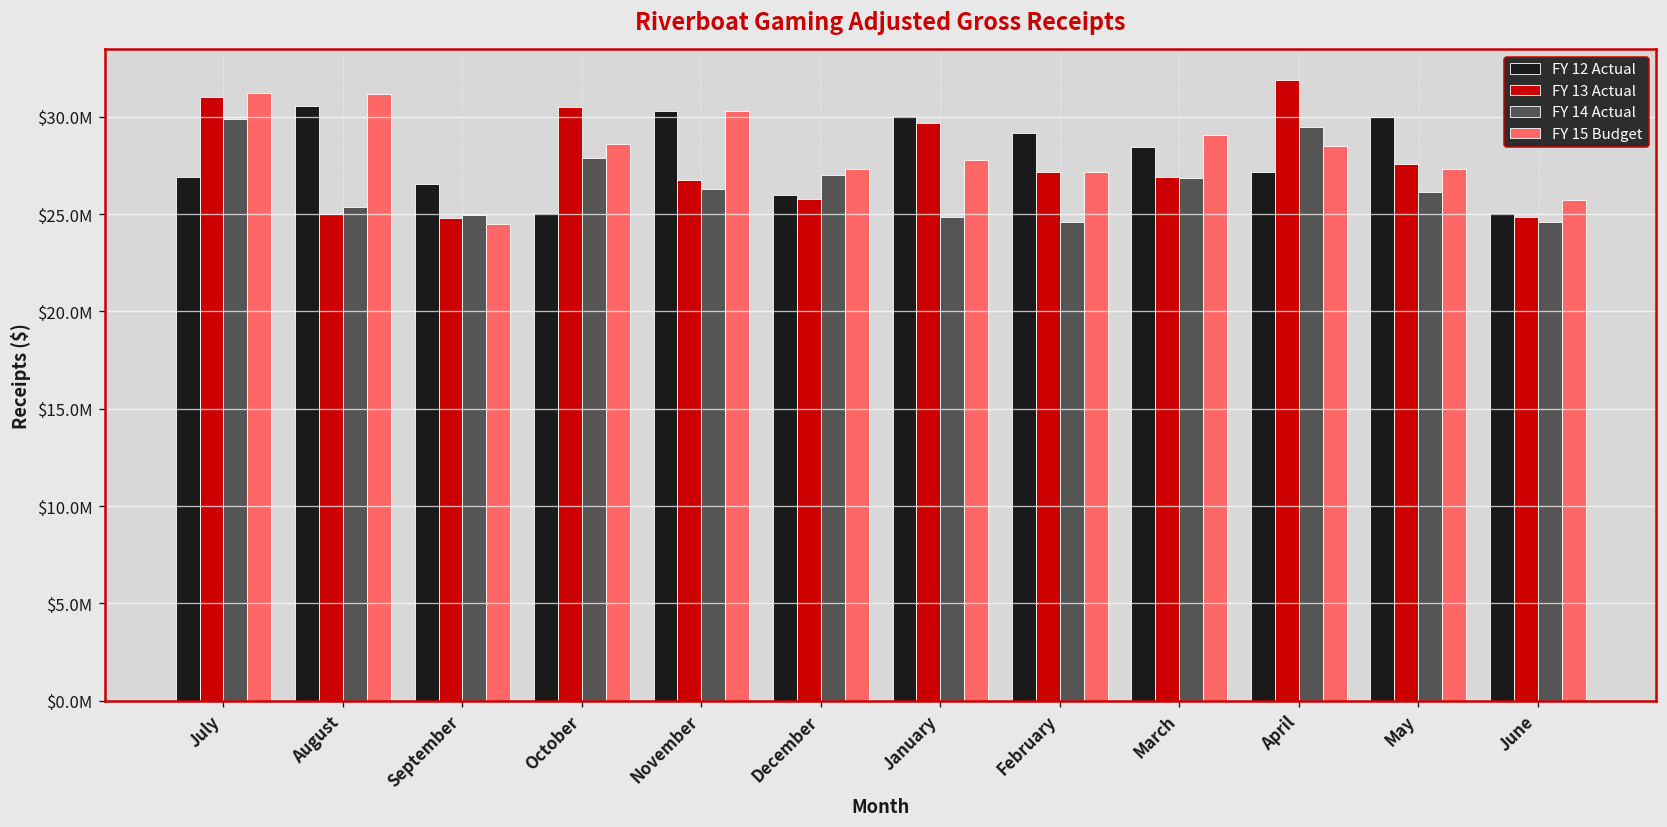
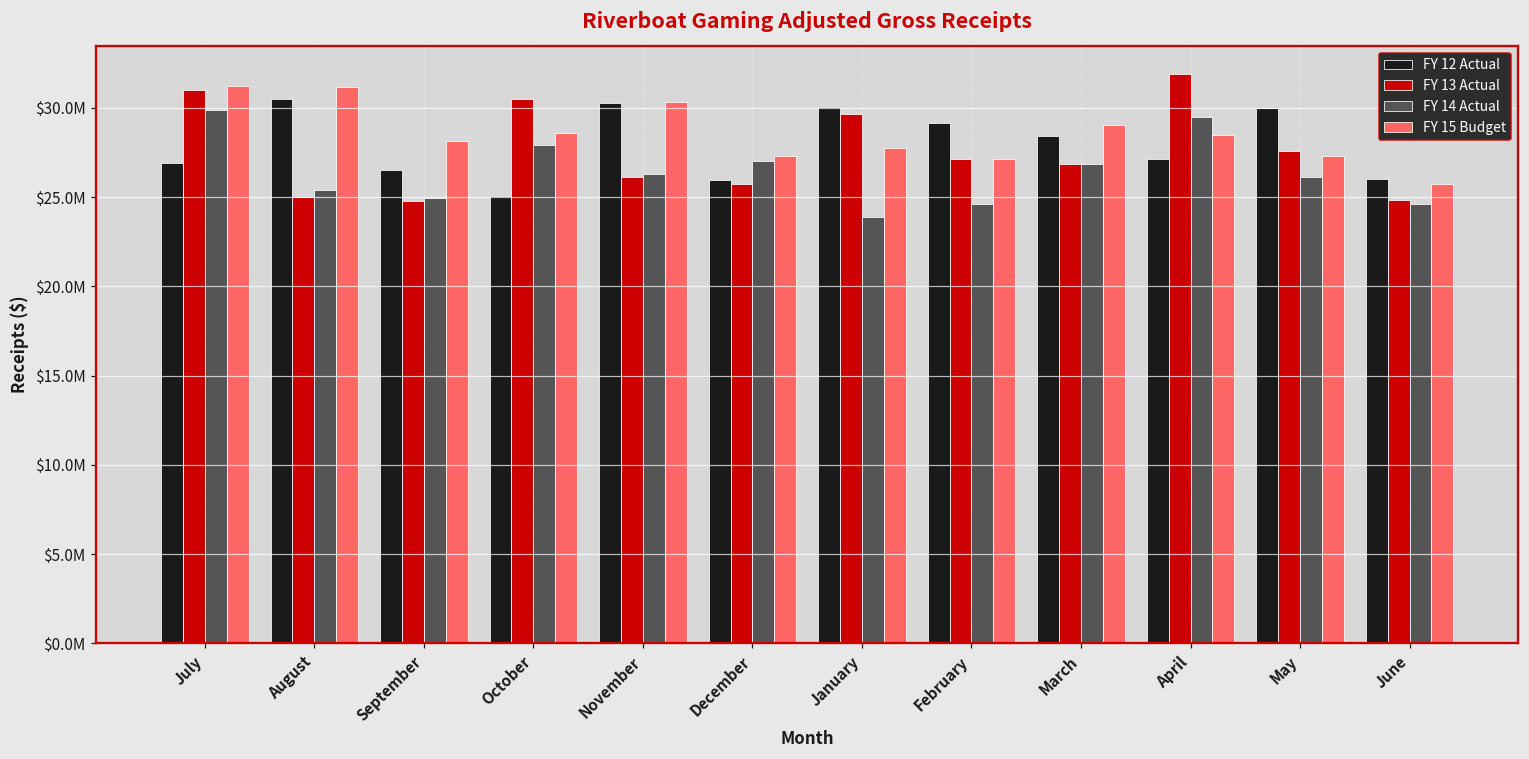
  {
    "FY 12 Actual": {
      "July": "$26900000",
      "August": "$30500000",
      "September": "$26500000",
      "October": "$25100000",
      "November": "$30300000",
      "December": "$26000000",
      "January": "$30000000",
      "February": "$29200000",
      "March": "$28400000",
      "April": "$27200000",
      "May": "$30000000",
-     "June": "$25000000"
+     "June": "$26000000"
    },
    "FY 13 Actual": {
      "July": "$31000000",
      "August": "$25000000",
      "September": "$24800000",
      "October": "$30500000",
-     "November": "$26800000",
+     "November": "$26100000",
      "December": "$25800000",
      "January": "$29700000",
      "February": "$27200000",
      "March": "$26900000",
      "April": "$31900000",
      "May": "$27600000",
      "June": "$24800000"
    },
    "FY 14 Actual": {
      "July": "$29900000",
      "August": "$25400000",
      "September": "$25000000",
      "October": "$27900000",
      "November": "$26300000",
      "December": "$27000000",
-     "January": "$24900000",
+     "January": "$23900000",
      "February": "$24600000",
      "March": "$26800000",
      "April": "$29500000",
      "May": "$26100000",
      "June": "$24600000"
    },
    "FY 15 Budget": {
      "July": "$31200000",
      "August": "$31200000",
-     "September": "$24500000",
+     "September": "$28200000",
      "October": "$28600000",
      "November": "$30300000",
      "December": "$27300000",
      "January": "$27800000",
      "February": "$27200000",
      "March": "$29000000",
      "April": "$28500000",
      "May": "$27300000",
      "June": "$25700000"
    }
  }
